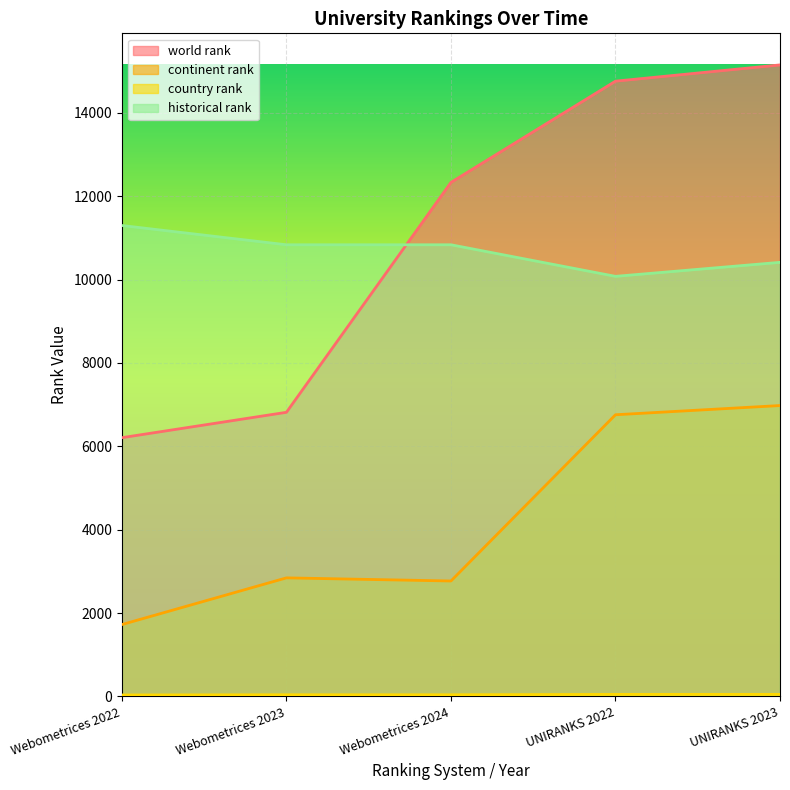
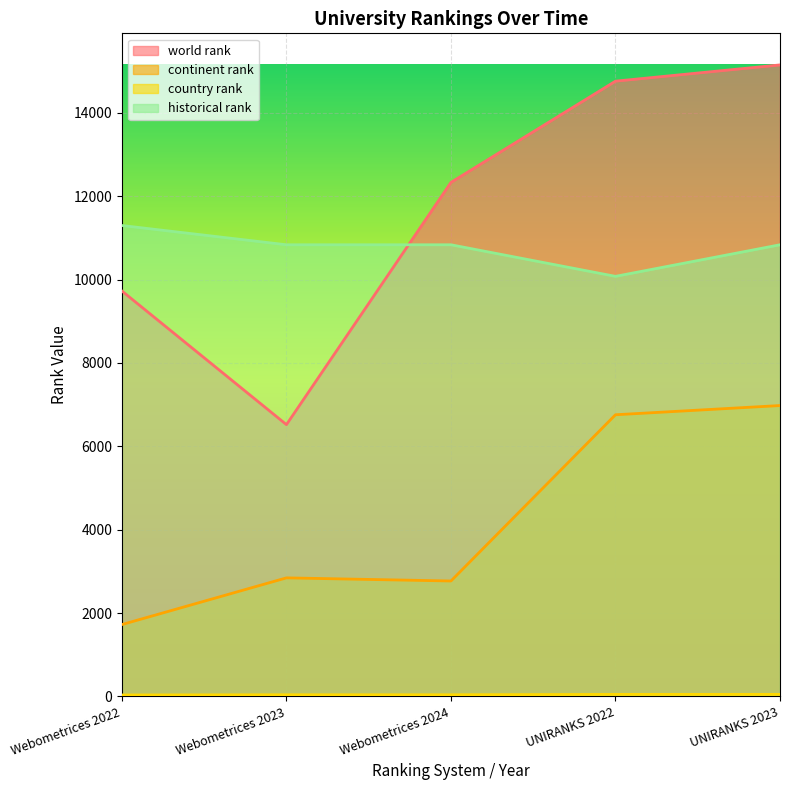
  {
    "world rank": {
-     "Webometrices 2022": 6200,
-     "Webometrices 2023": 6800,
+     "Webometrices 2022": 9700,
+     "Webometrices 2023": 6500,
      "Webometrices 2024": 12300,
      "UNIRANKS 2022": 14800,
      "UNIRANKS 2023": 15200
    },
    "historical rank": {
      "Webometrices 2022": 11300,
      "Webometrices 2023": 10800,
      "Webometrices 2024": 10800,
      "UNIRANKS 2022": 10100,
-     "UNIRANKS 2023": 10400
+     "UNIRANKS 2023": 10800
    }
  }
